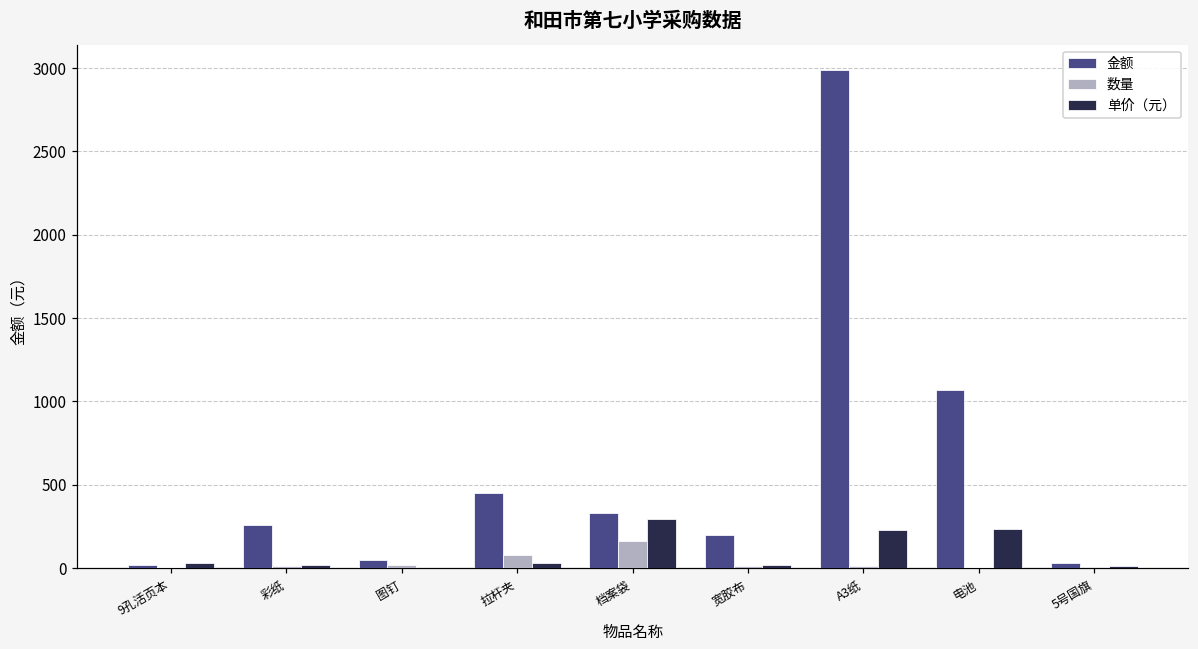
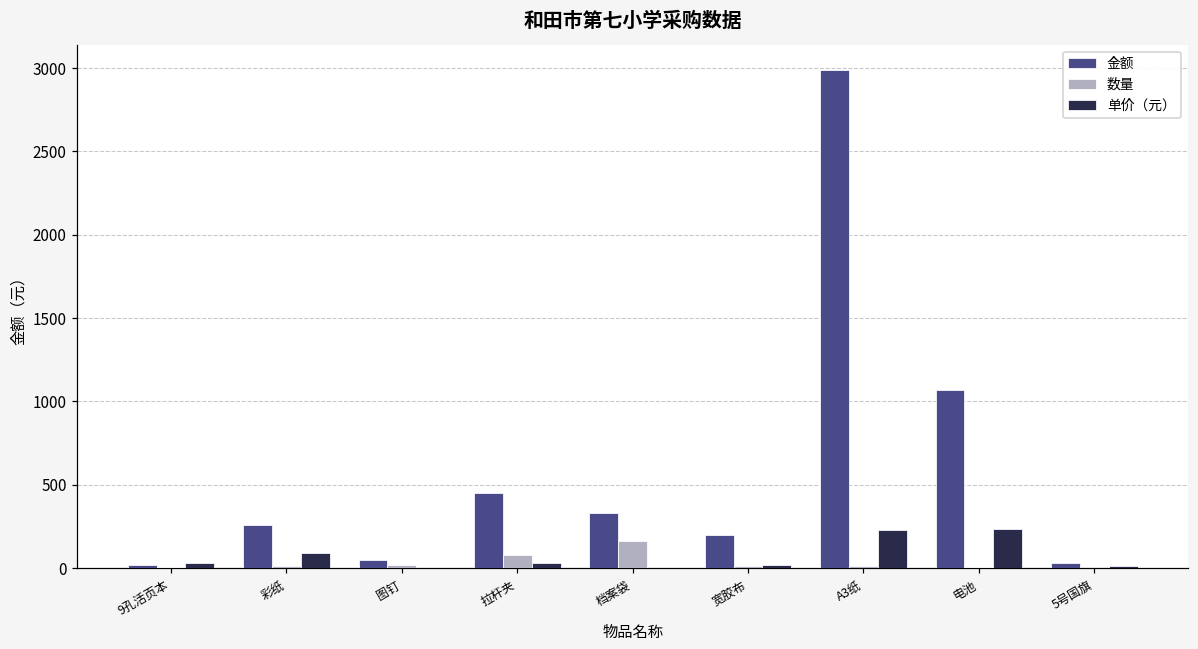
  {
    "金额": {
      "9孔活页本": 20,
      "彩纸": 260,
      "图钉": 50,
      "拉杆夹": 450,
      "档案袋": 330,
      "宽胶布": 200,
      "A3纸": 2990,
      "电池": 1070,
      "5号国旗": 30
    },
    "数量": {
      "图钉": 20,
      "拉杆夹": 80,
      "档案袋": 170
    },
    "单价（元）": {
      "9孔活页本": 30,
-     "彩纸": 20,
+     "彩纸": 90,
      "拉杆夹": 30,
-     "档案袋": 290,
+     "档案袋": 0,
      "宽胶布": 20,
      "A3纸": 230,
      "电池": 230
    }
  }
